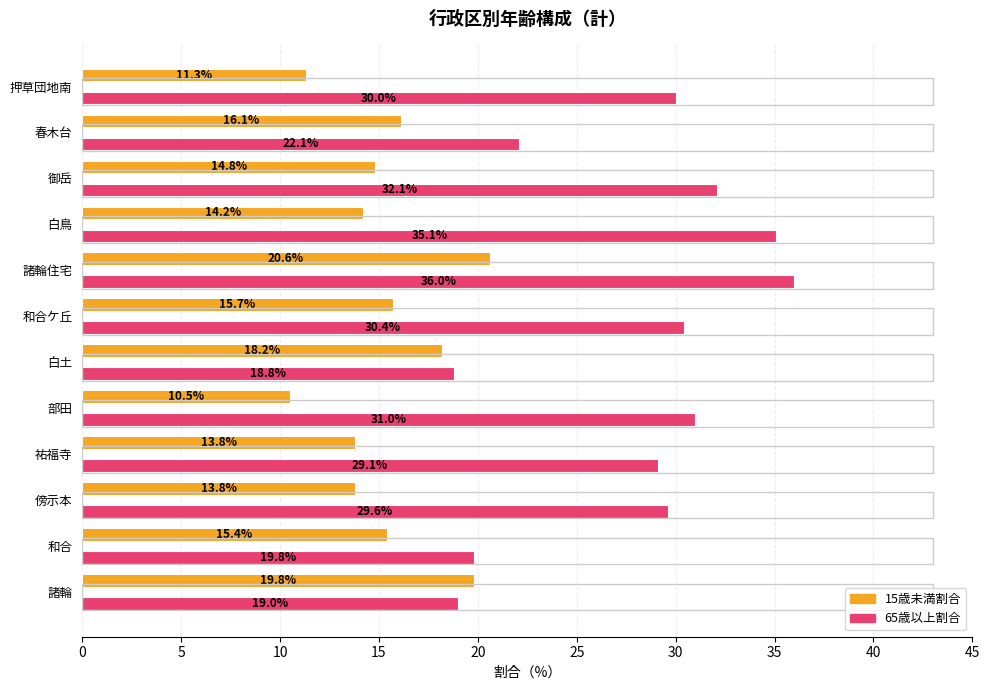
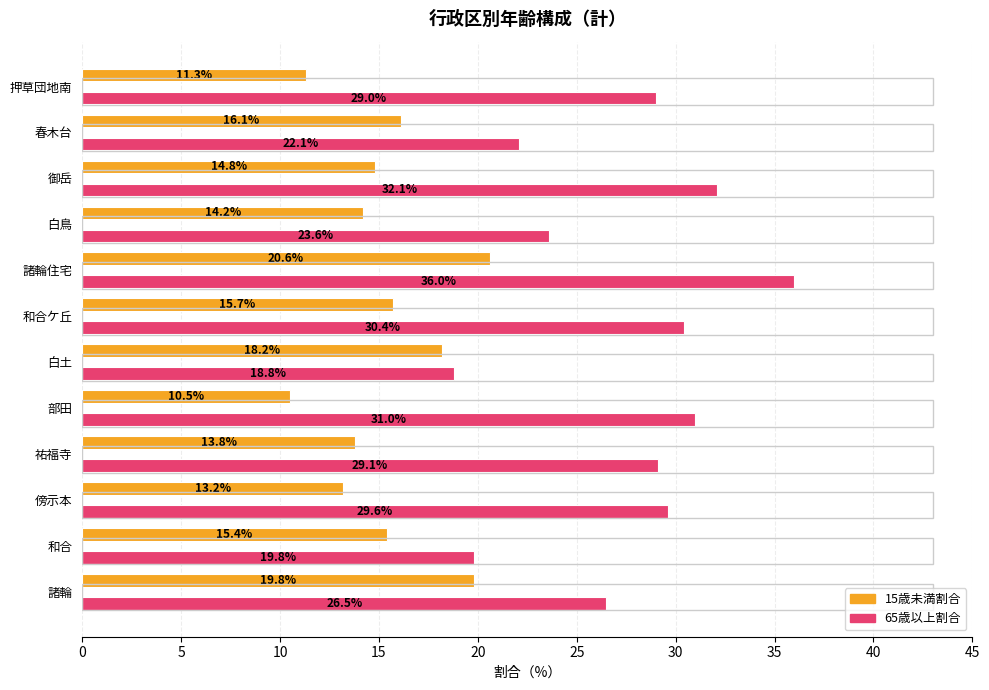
  {
    "15歳未満割合": {
      "押草団地南": "11.3%",
      "春木台": "16.1%",
      "御岳": "14.8%",
      "白鳥": "14.2%",
      "諸輪住宅": "20.6%",
      "和合ケ丘": "15.7%",
      "白土": "18.2%",
      "部田": "10.5%",
      "祐福寺": "13.8%",
-     "傍示本": "13.8%",
+     "傍示本": "13.2%",
      "和合": "15.4%",
      "諸輪": "19.8%"
    },
    "65歳以上割合": {
-     "押草団地南": "30.0%",
+     "押草団地南": "29.0%",
      "春木台": "22.1%",
      "御岳": "32.1%",
-     "白鳥": "35.1%",
+     "白鳥": "23.6%",
      "諸輪住宅": "36.0%",
      "和合ケ丘": "30.4%",
      "白土": "18.8%",
      "部田": "31.0%",
      "祐福寺": "29.1%",
      "傍示本": "29.6%",
      "和合": "19.8%",
-     "諸輪": "19.0%"
+     "諸輪": "26.5%"
    }
  }
